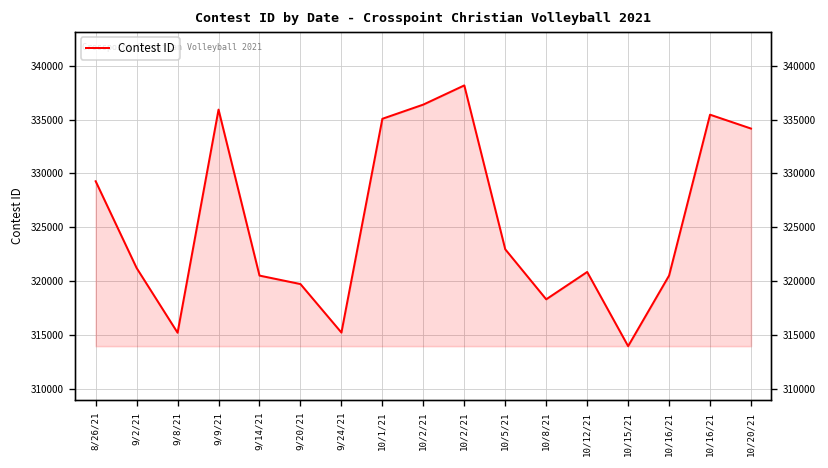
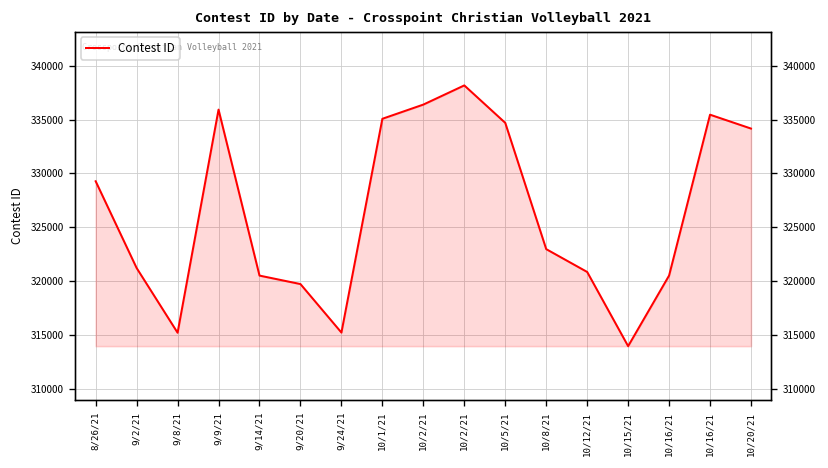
  {
    "8/26/21": 329000,
    "9/2/21": 321000,
    "9/8/21": 315000,
    "9/9/21": 336000,
    "9/14/21": 321000,
    "9/20/21": 320000,
    "9/24/21": 315000,
    "10/1/21": 335000,
-   "10/5/21": 323000,
-   "10/8/21": 318000,
+   "10/5/21": 335000,
+   "10/8/21": 323000,
    "10/12/21": 321000,
    "10/15/21": 314000,
    "10/20/21": 334000
  }
